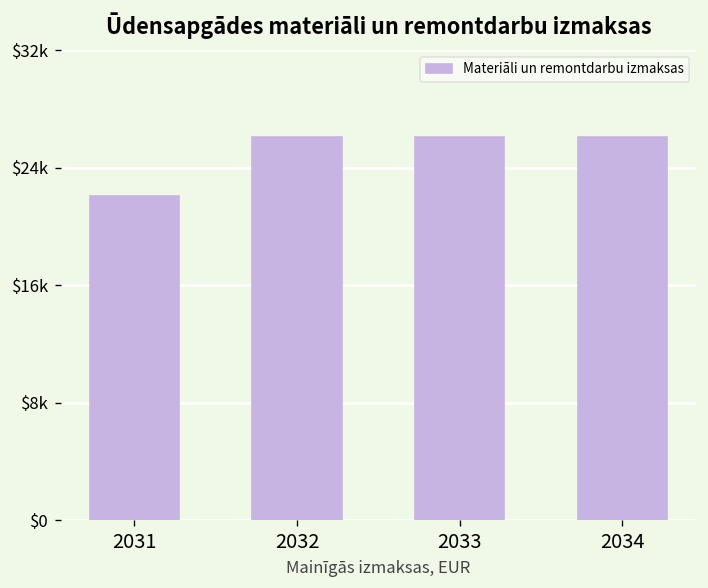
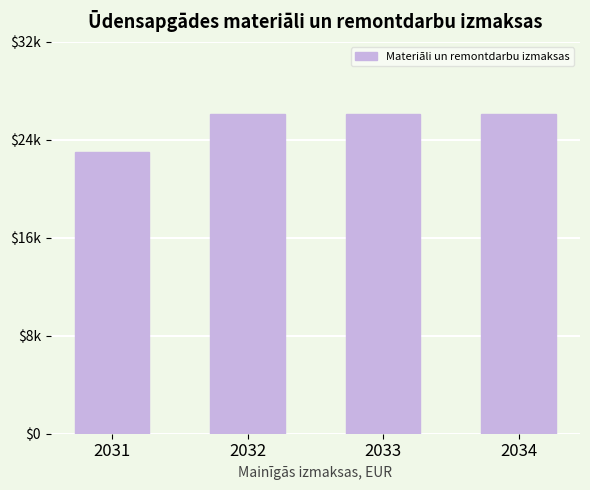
  {
-   "2031": "$22100",
+   "2031": "$23000",
    "2032": "$26100",
    "2033": "$26100",
    "2034": "$26100"
  }
